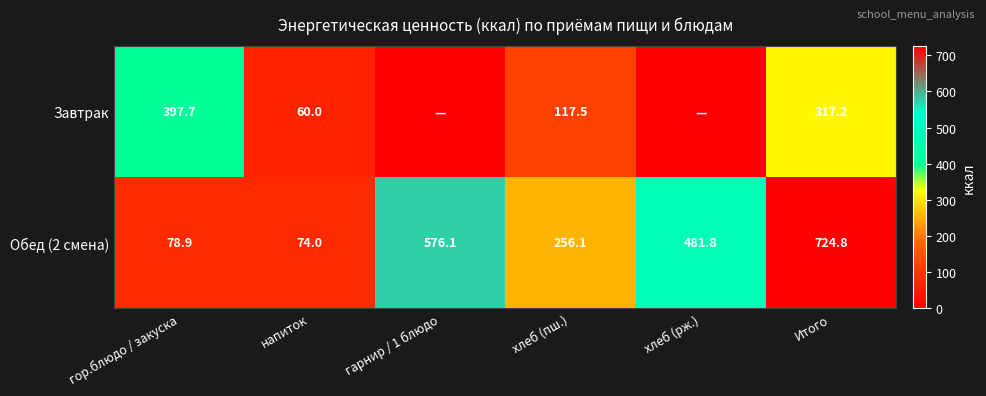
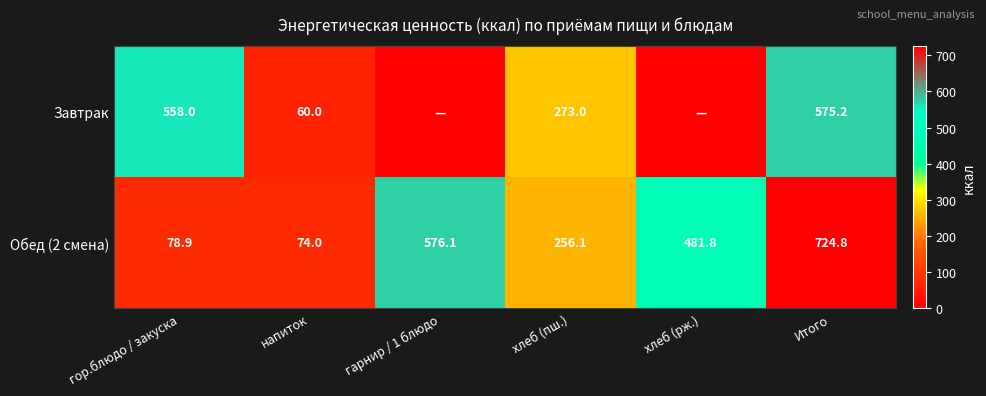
  {
    "Завтрак": {
-     "гор.блюдо / закуска": 397.7,
+     "гор.блюдо / закуска": 558.0,
      "напиток": 60.0,
-     "хлеб (пш.)": 117.5,
-     "Итого": 317.2
+     "хлеб (пш.)": 273.0,
+     "Итого": 575.2
    },
    "Обед (2 смена)": {
      "гор.блюдо / закуска": 78.9,
      "напиток": 74.0,
      "гарнир / 1 блюдо": 576.1,
      "хлеб (пш.)": 256.1,
      "хлеб (рж.)": 481.8,
      "Итого": 724.8
    }
  }
